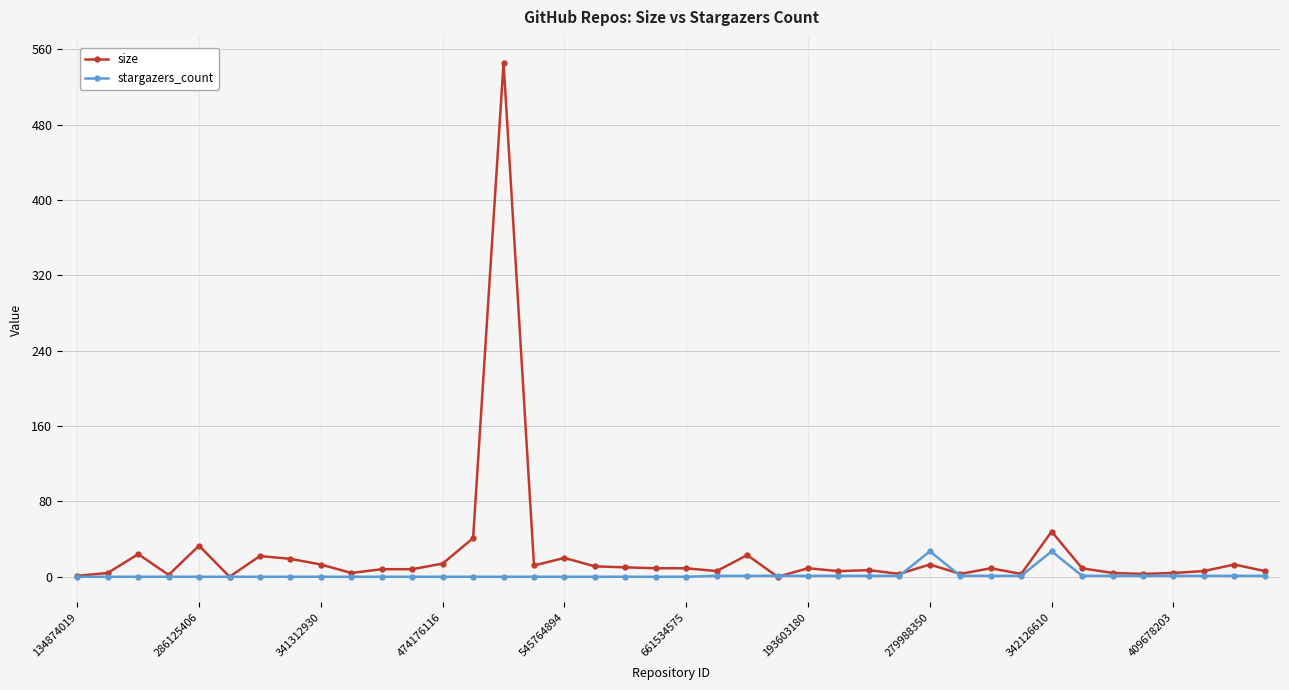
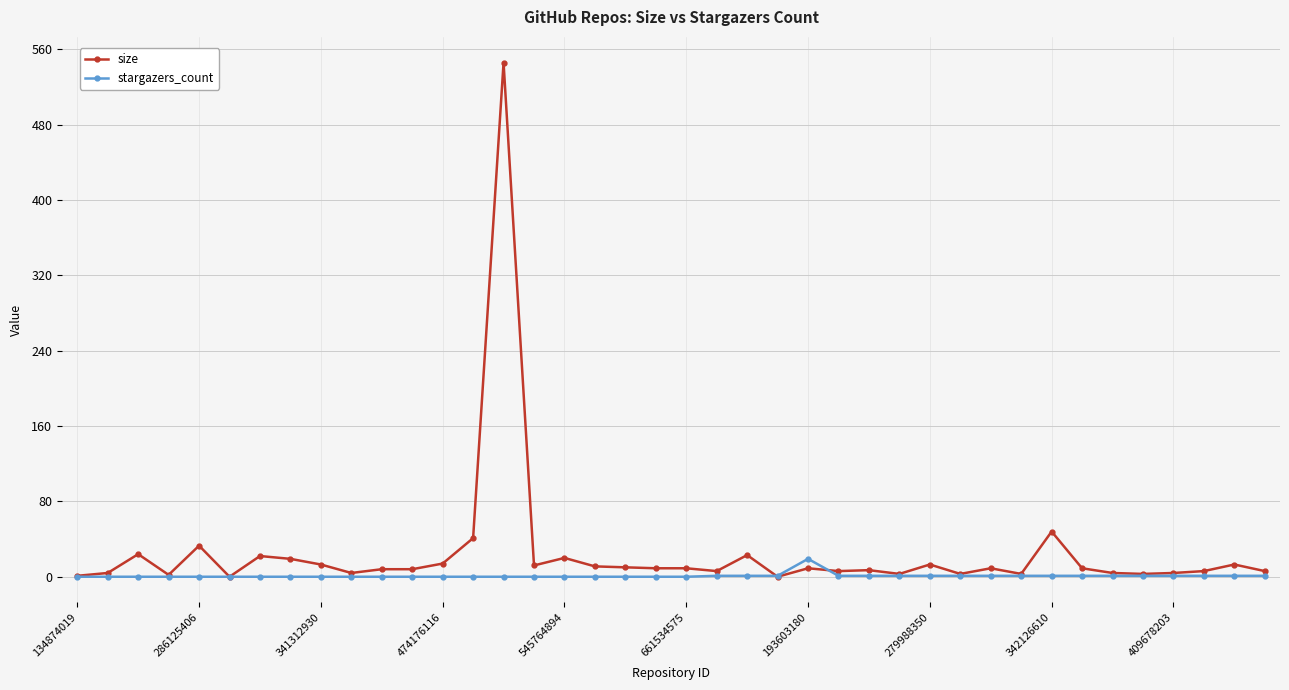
  {
    "size": {
      "286125406": 30,
      "341312930": 10,
      "474176116": 10,
      "545764894": 20,
      "661534575": 10,
      "193603180": 10,
      "279988350": 10,
      "342126610": 50,
      "409678203": 0
    },
    "stargazers_count": {
      "286125406": 0,
      "341312930": 0,
      "474176116": 0,
      "545764894": 0,
      "661534575": 0,
-     "193603180": 0,
-     "279988350": 30,
-     "342126610": 30,
+     "193603180": 20,
+     "279988350": 0,
+     "342126610": 0,
      "409678203": 0
    }
  }
